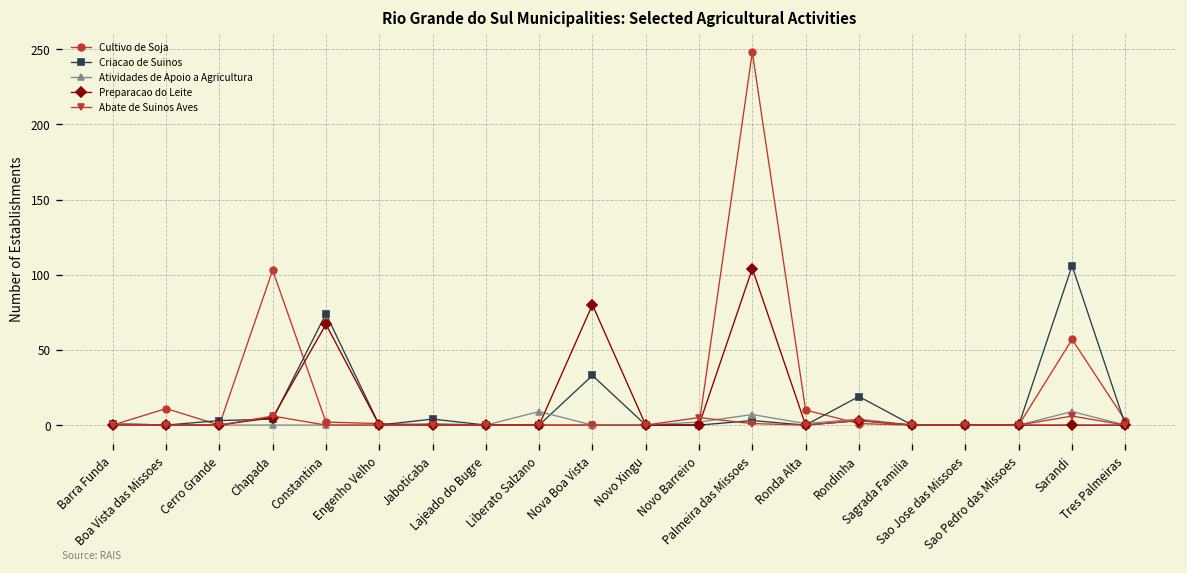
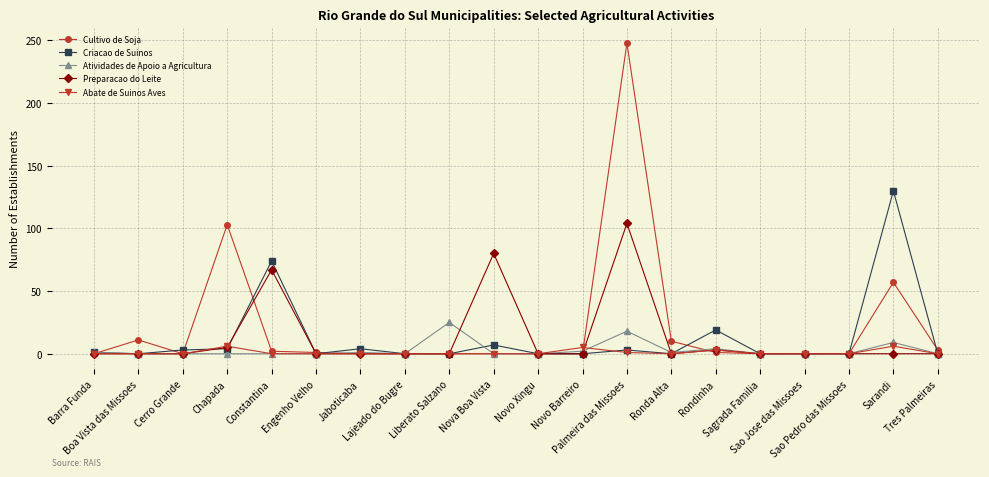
  {
    "Criacao de Suinos": {
      "Cerro Grande": 3,
      "Constantina": 74,
      "Jaboticaba": 4,
-     "Nova Boa Vista": 33,
+     "Nova Boa Vista": 7,
      "Rondinha": 19,
-     "Sarandi": 106
+     "Sarandi": 130
    },
    "Atividades de Apoio a Agricultura": {
      "Chapada": 0,
-     "Liberato Salzano": 9,
-     "Palmeira das Missoes": 7,
+     "Liberato Salzano": 25,
+     "Palmeira das Missoes": 18,
      "Sarandi": 9
    },
    "Preparacao do Leite": {
      "Constantina": 67,
      "Nova Boa Vista": 80,
      "Palmeira das Missoes": 104,
      "Sarandi": 0
    }
  }
